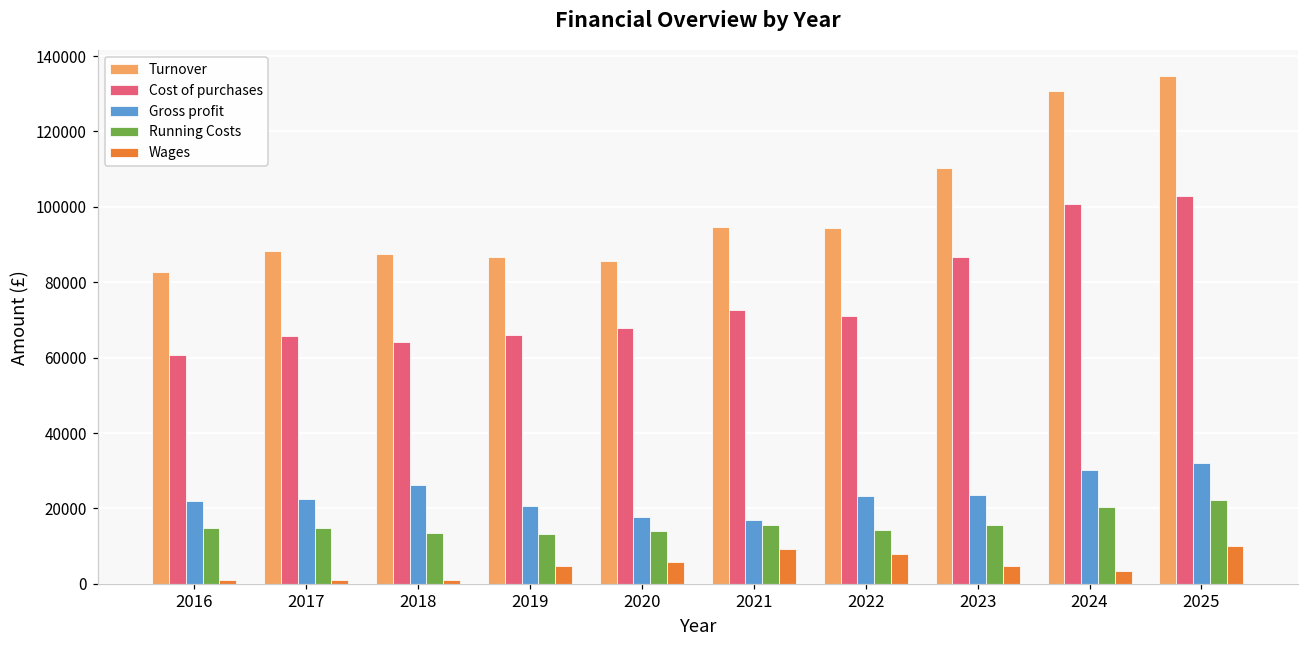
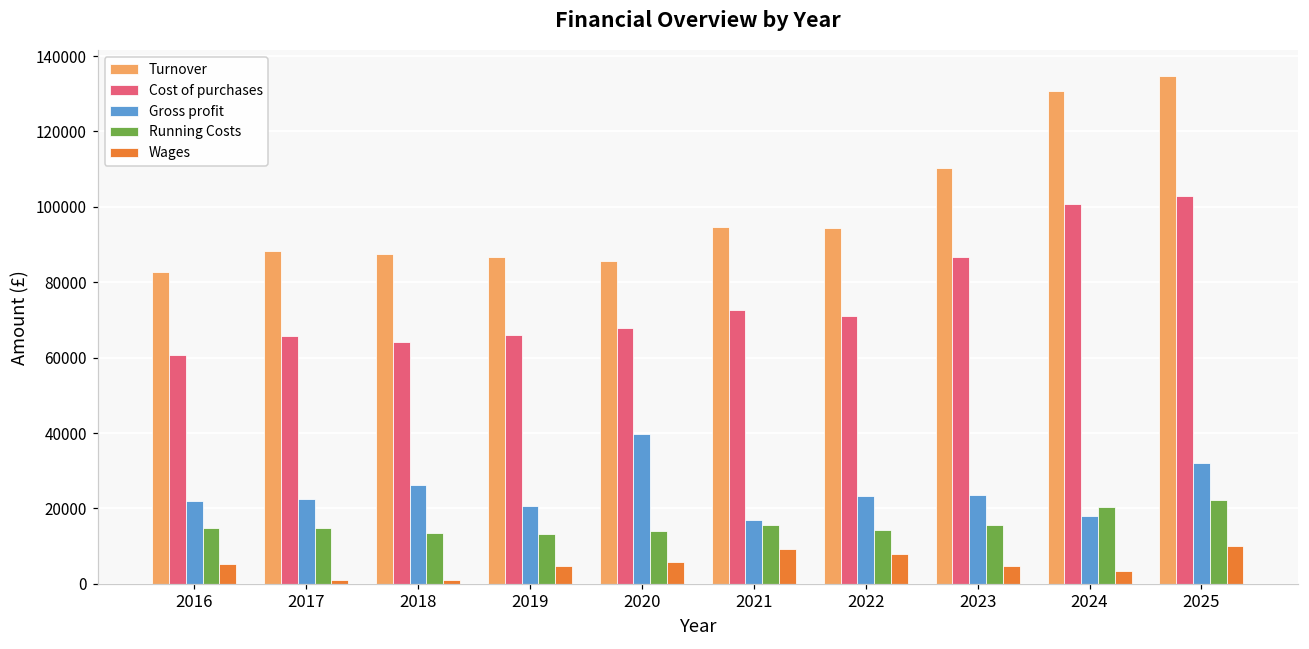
  {
    "Turnover": {
      "2016": 83000,
      "2017": 88000,
      "2018": 88000,
      "2019": 87000,
      "2020": 86000,
      "2021": 95000,
      "2022": 94000,
      "2023": 110000,
      "2024": 131000,
      "2025": 135000
    },
    "Cost of purchases": {
      "2016": 61000,
      "2017": 66000,
      "2018": 64000,
      "2019": 66000,
      "2020": 68000,
      "2021": 73000,
      "2022": 71000,
      "2023": 87000,
      "2024": 101000,
      "2025": 103000
    },
    "Gross profit": {
      "2016": 22000,
      "2017": 23000,
      "2018": 26000,
      "2019": 21000,
-     "2020": 18000,
+     "2020": 40000,
      "2021": 17000,
      "2022": 23000,
      "2023": 24000,
-     "2024": 30000,
+     "2024": 18000,
      "2025": 32000
    },
    "Running Costs": {
      "2016": 15000,
      "2017": 15000,
      "2018": 13000,
      "2019": 13000,
      "2020": 14000,
      "2021": 15000,
      "2022": 14000,
      "2023": 16000,
      "2024": 20000,
      "2025": 22000
    },
    "Wages": {
-     "2016": 1000,
+     "2016": 5000,
      "2017": 1000,
      "2018": 1000,
      "2019": 5000,
      "2020": 6000,
      "2021": 9000,
      "2022": 8000,
      "2023": 5000,
      "2024": 3000,
      "2025": 10000
    }
  }
